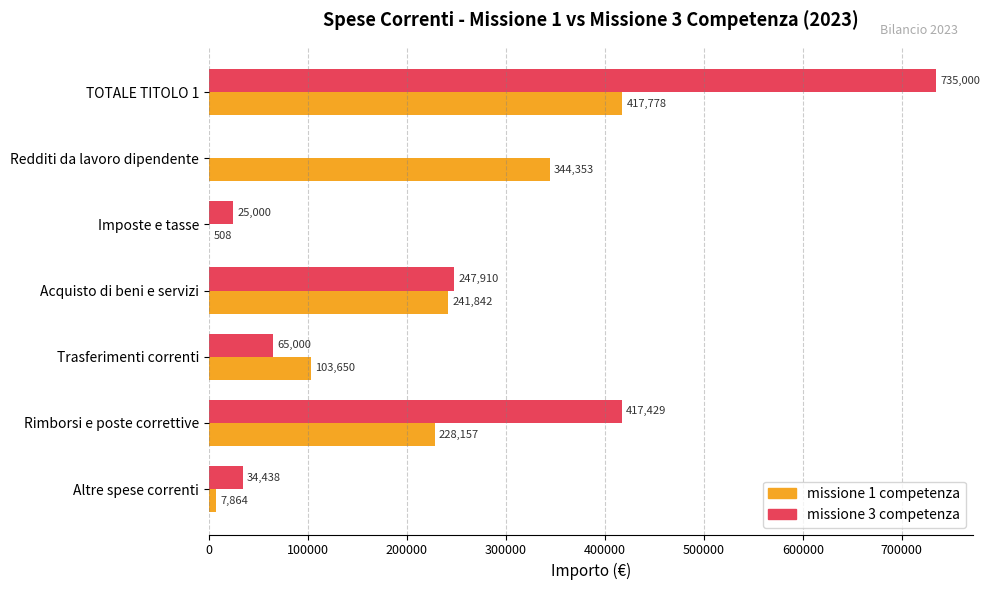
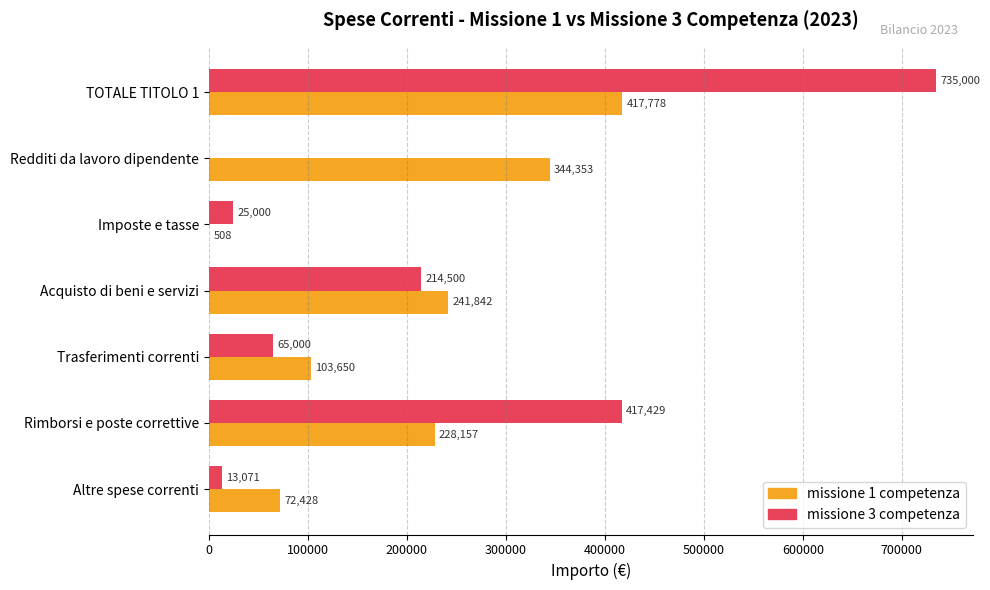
  {
    "missione 1 competenza": {
      "TOTALE TITOLO 1": "417,778",
      "Redditi da lavoro dipendente": "344,353",
      "Imposte e tasse": "508",
      "Acquisto di beni e servizi": "241,842",
      "Trasferimenti correnti": "103,650",
      "Rimborsi e poste correttive": "228,157",
-     "Altre spese correnti": "7,864"
+     "Altre spese correnti": "72,428"
    },
    "missione 3 competenza": {
      "TOTALE TITOLO 1": "735,000",
      "Imposte e tasse": "25,000",
-     "Acquisto di beni e servizi": "247,910",
+     "Acquisto di beni e servizi": "214,500",
      "Trasferimenti correnti": "65,000",
      "Rimborsi e poste correttive": "417,429",
-     "Altre spese correnti": "34,438"
+     "Altre spese correnti": "13,071"
    }
  }
